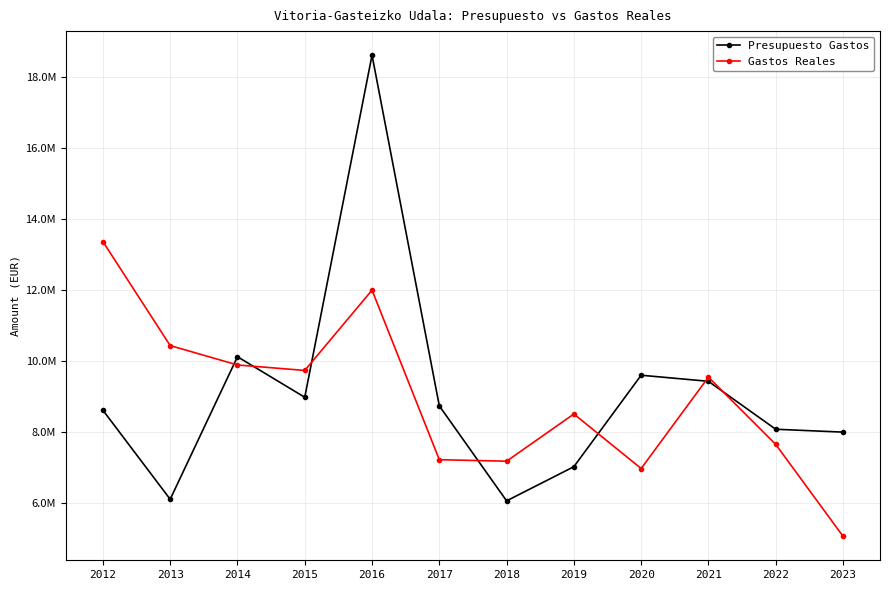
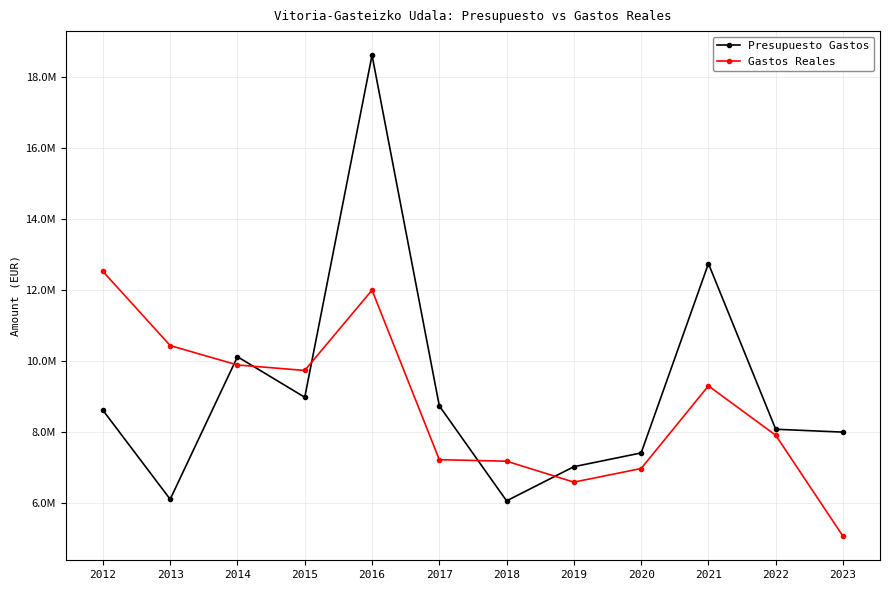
  {
    "Presupuesto Gastos": {
      "2012": 8600000,
      "2013": 6100000,
      "2014": 10100000,
      "2015": 9000000,
      "2016": 18600000,
      "2017": 8700000,
      "2018": 6100000,
      "2019": 7000000,
-     "2020": 9600000,
-     "2021": 9400000,
+     "2020": 7400000,
+     "2021": 12700000,
      "2022": 8100000,
      "2023": 8000000
    },
    "Gastos Reales": {
-     "2012": 13400000,
+     "2012": 12500000,
      "2013": 10400000,
      "2014": 9900000,
      "2015": 9700000,
      "2016": 12000000,
      "2017": 7200000,
      "2018": 7200000,
-     "2019": 8500000,
+     "2019": 6600000,
      "2020": 7000000,
-     "2021": 9500000,
-     "2022": 7700000,
+     "2021": 9300000,
+     "2022": 7900000,
      "2023": 5100000
    }
  }
